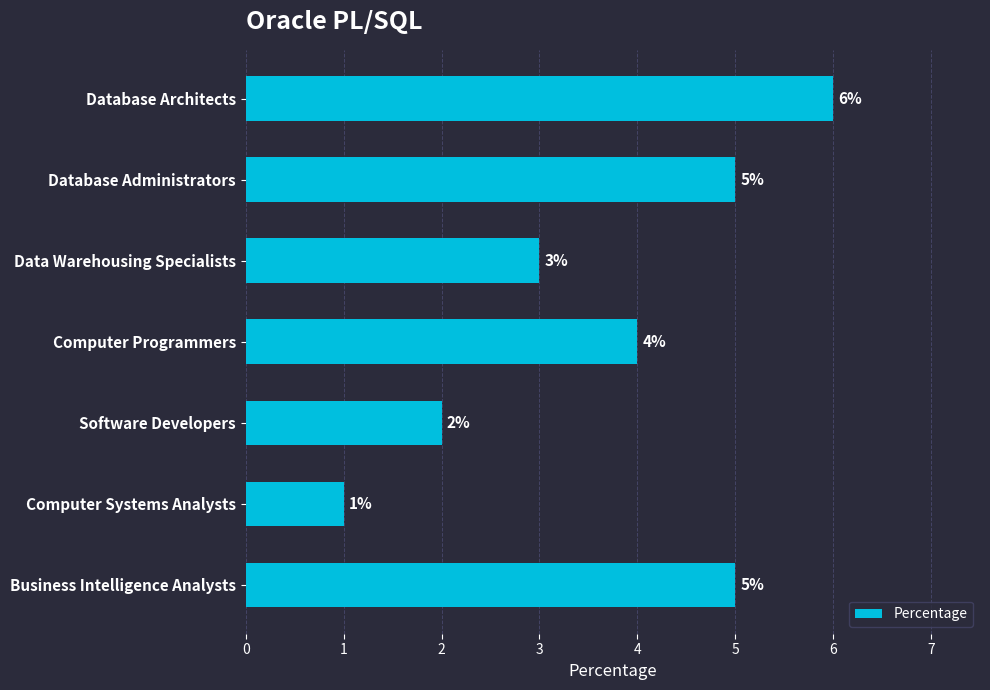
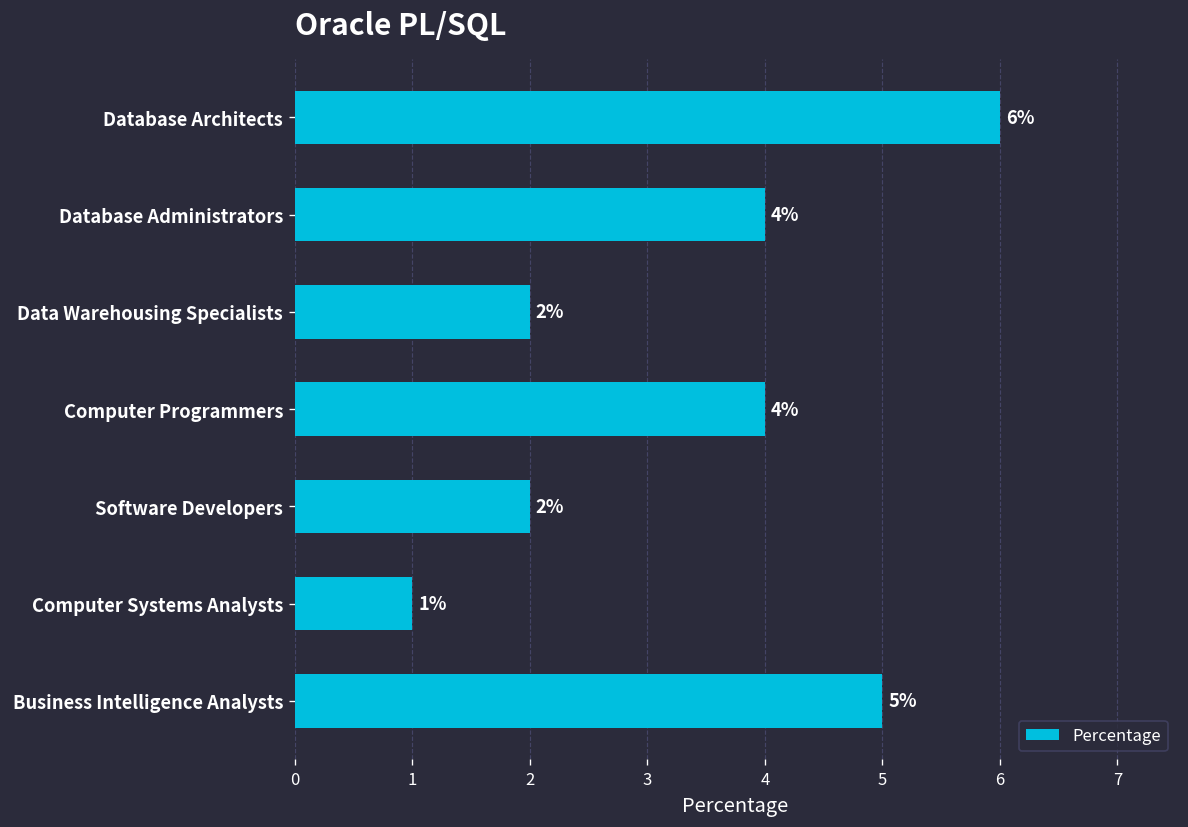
  {
    "Database Architects": "6%",
-   "Database Administrators": "5%",
-   "Data Warehousing Specialists": "3%",
+   "Database Administrators": "4%",
+   "Data Warehousing Specialists": "2%",
    "Computer Programmers": "4%",
    "Software Developers": "2%",
    "Computer Systems Analysts": "1%",
    "Business Intelligence Analysts": "5%"
  }
